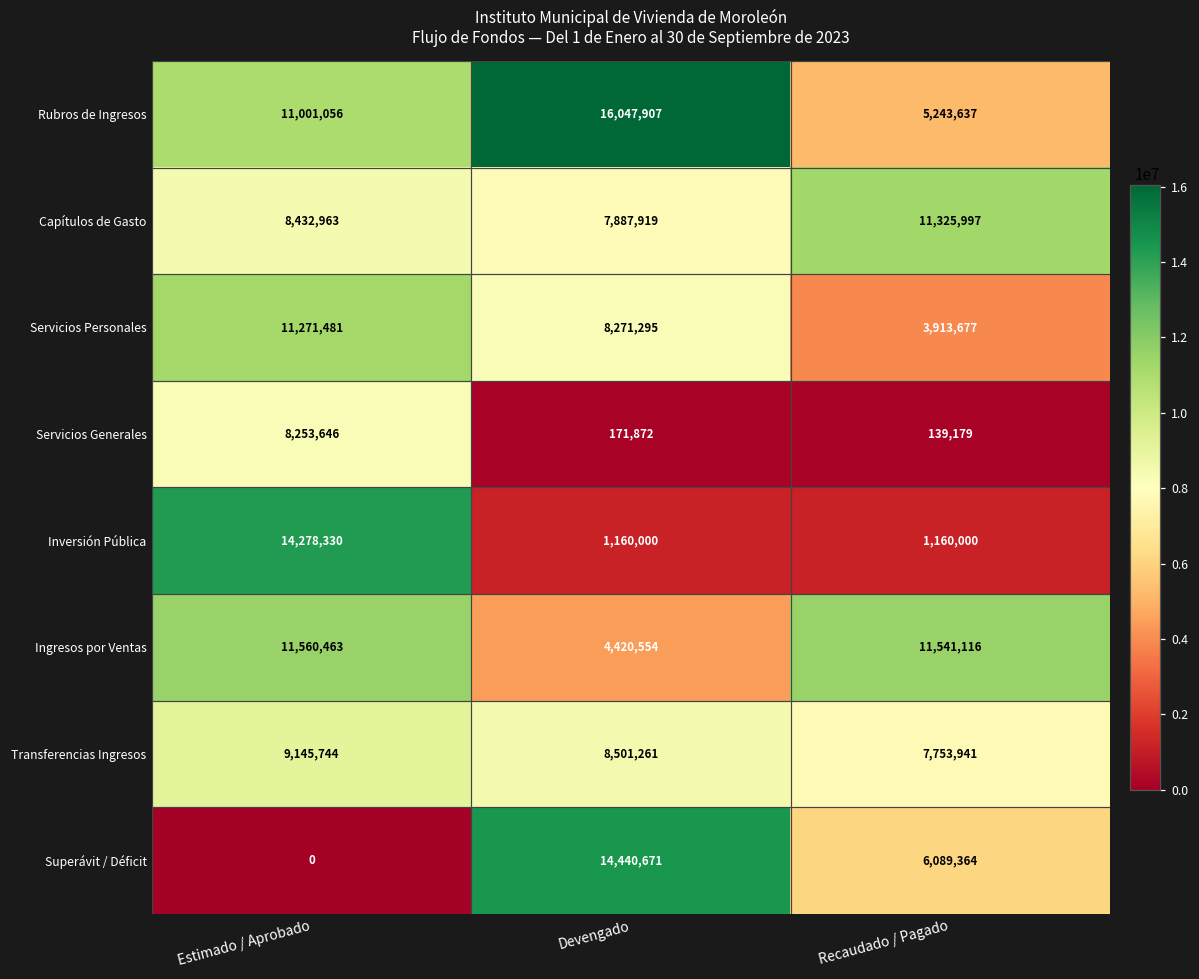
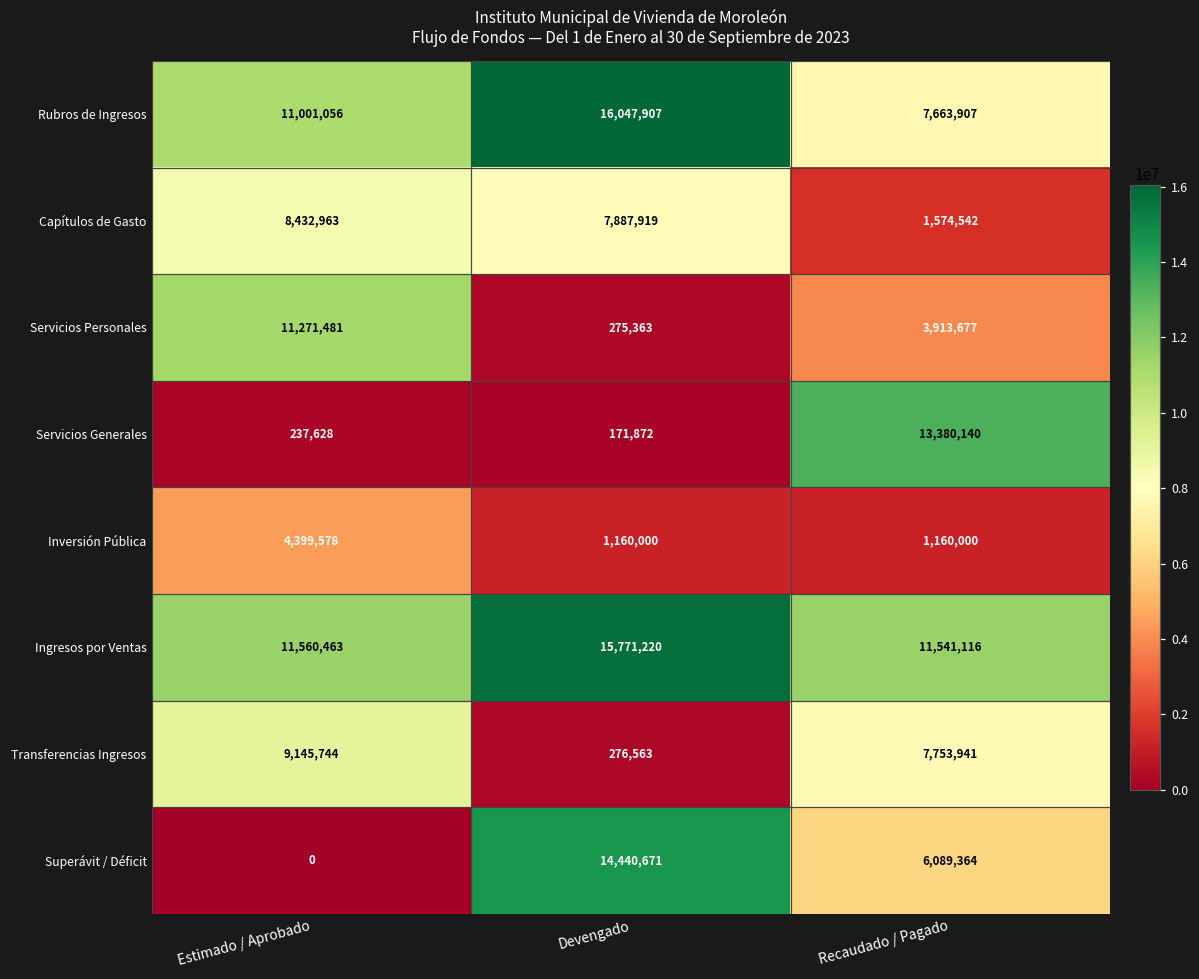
  {
    "Rubros de Ingresos": {
      "Estimado / Aprobado": "11,001,056",
      "Devengado": "16,047,907",
-     "Recaudado / Pagado": "5,243,637"
+     "Recaudado / Pagado": "7,663,907"
    },
    "Capítulos de Gasto": {
      "Estimado / Aprobado": "8,432,963",
      "Devengado": "7,887,919",
-     "Recaudado / Pagado": "11,325,997"
+     "Recaudado / Pagado": "1,574,542"
    },
    "Servicios Personales": {
      "Estimado / Aprobado": "11,271,481",
-     "Devengado": "8,271,295",
+     "Devengado": "275,363",
      "Recaudado / Pagado": "3,913,677"
    },
    "Servicios Generales": {
-     "Estimado / Aprobado": "8,253,646",
+     "Estimado / Aprobado": "237,628",
      "Devengado": "171,872",
-     "Recaudado / Pagado": "139,179"
+     "Recaudado / Pagado": "13,380,140"
    },
    "Inversión Pública": {
-     "Estimado / Aprobado": "14,278,330",
+     "Estimado / Aprobado": "4,399,578",
      "Devengado": "1,160,000",
      "Recaudado / Pagado": "1,160,000"
    },
    "Ingresos por Ventas": {
      "Estimado / Aprobado": "11,560,463",
-     "Devengado": "4,420,554",
+     "Devengado": "15,771,220",
      "Recaudado / Pagado": "11,541,116"
    },
    "Transferencias Ingresos": {
      "Estimado / Aprobado": "9,145,744",
-     "Devengado": "8,501,261",
+     "Devengado": "276,563",
      "Recaudado / Pagado": "7,753,941"
    },
    "Superávit / Déficit": {
      "Estimado / Aprobado": "0",
      "Devengado": "14,440,671",
      "Recaudado / Pagado": "6,089,364"
    }
  }
